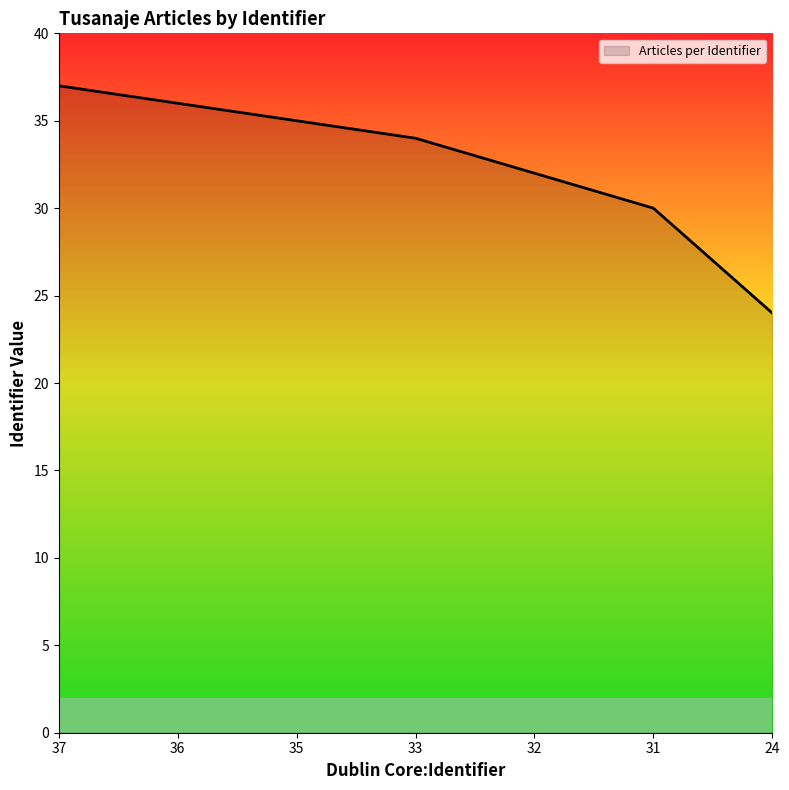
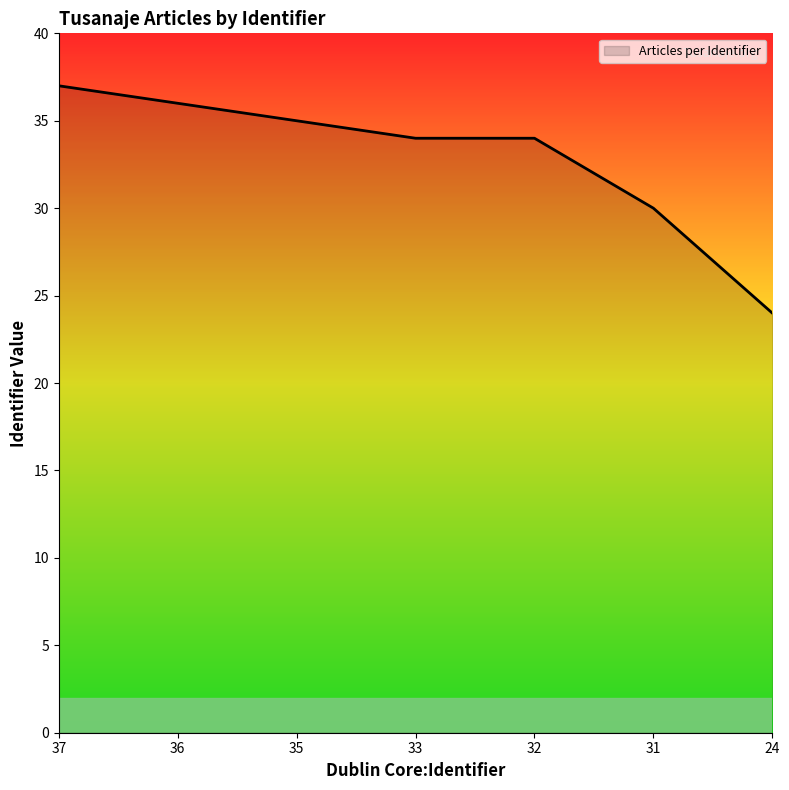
  {
    "37": 37,
    "36": 36,
    "35": 35,
    "33": 34,
-   "32": 32,
+   "32": 34,
    "31": 30,
    "24": 24
  }
